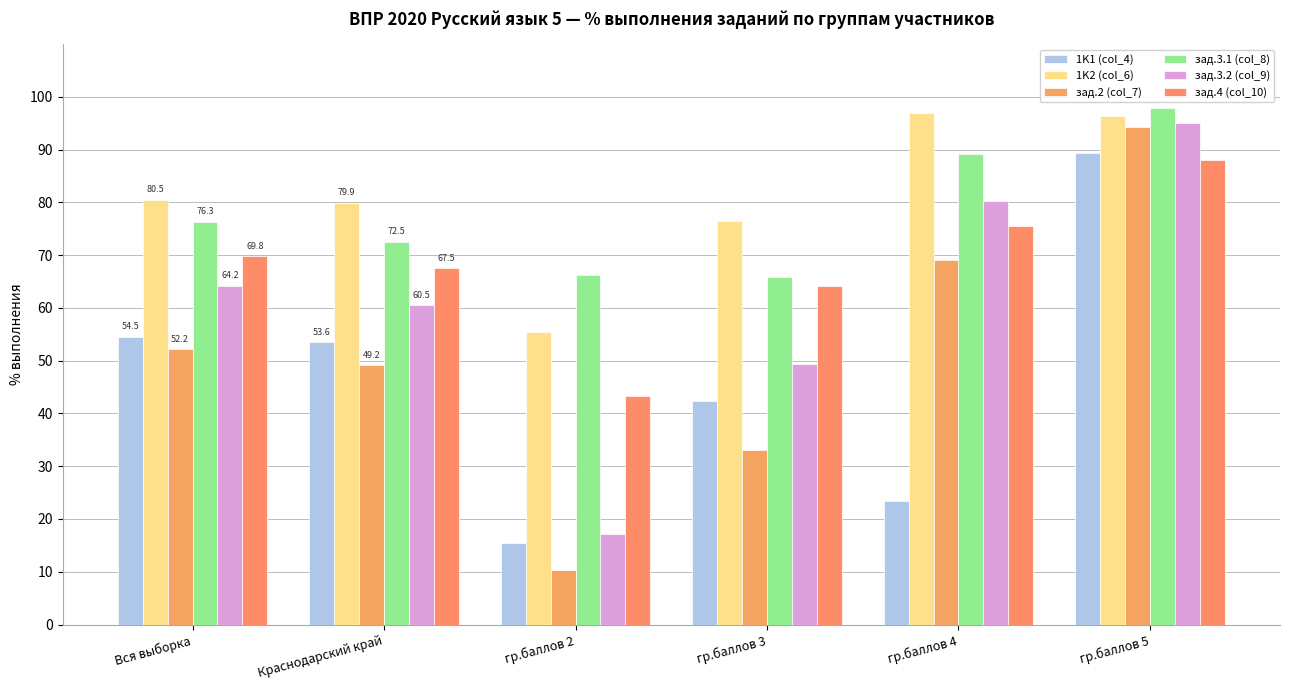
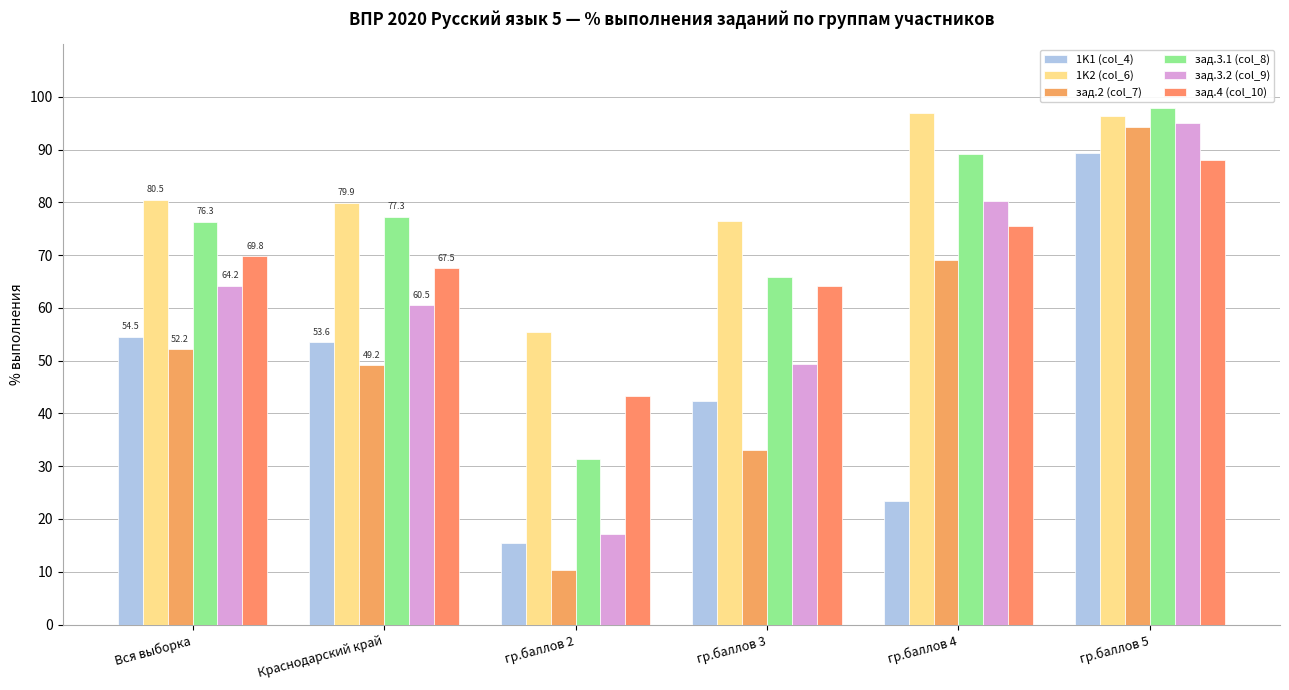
  {
    "1K1 (col_4)": {
      "Вся выборка": 54.5,
      "Краснодарский край": 53.6
    },
    "1K2 (col_6)": {
      "Вся выборка": 80.5,
      "Краснодарский край": 79.9
    },
    "зад.3.1 (col_8)": {
      "Вся выборка": 76.3,
-     "Краснодарский край": 72.5,
-     "гр.баллов 2": 66
+     "Краснодарский край": 77.3,
+     "гр.баллов 2": 31
    },
    "зад.3.2 (col_9)": {
      "Вся выборка": 64.2,
      "Краснодарский край": 60.5
    }
  }
